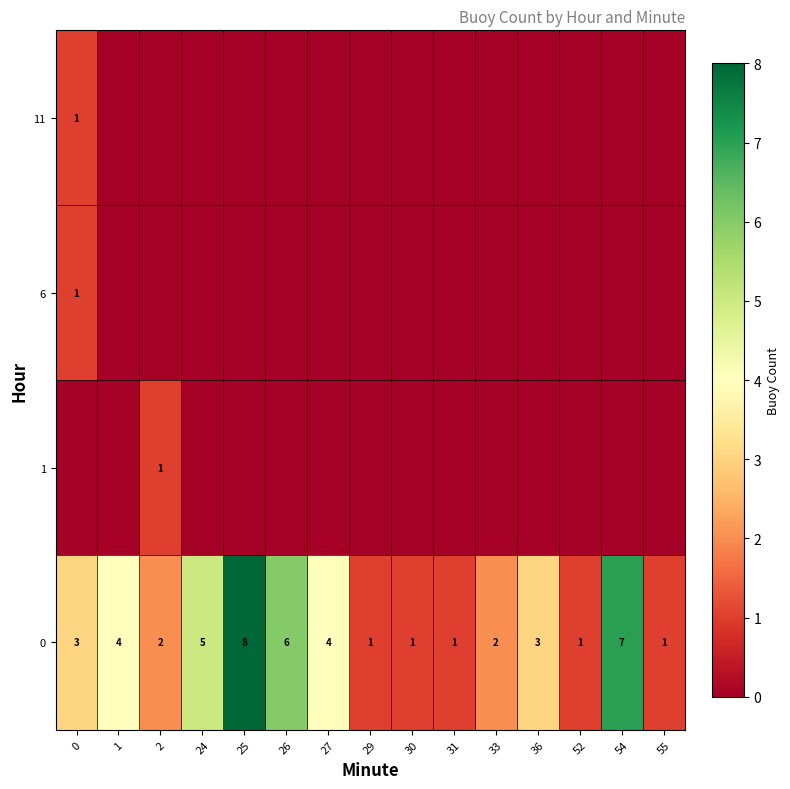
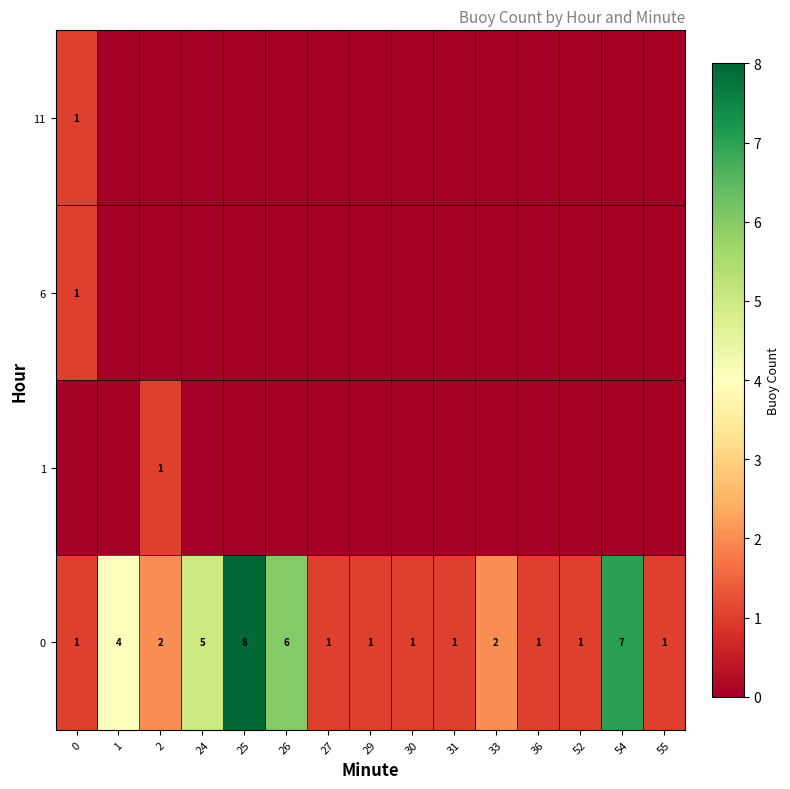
  {
    "11": {
      "0": 1
    },
    "6": {
      "0": 1
    },
    "1": {
      "2": 1
    },
    "0": {
-     "0": 3,
+     "0": 1,
      "1": 4,
      "2": 2,
      "24": 5,
      "25": 8,
      "26": 6,
-     "27": 4,
+     "27": 1,
      "29": 1,
      "30": 1,
      "31": 1,
      "33": 2,
-     "36": 3,
+     "36": 1,
      "52": 1,
      "54": 7,
      "55": 1
    }
  }
